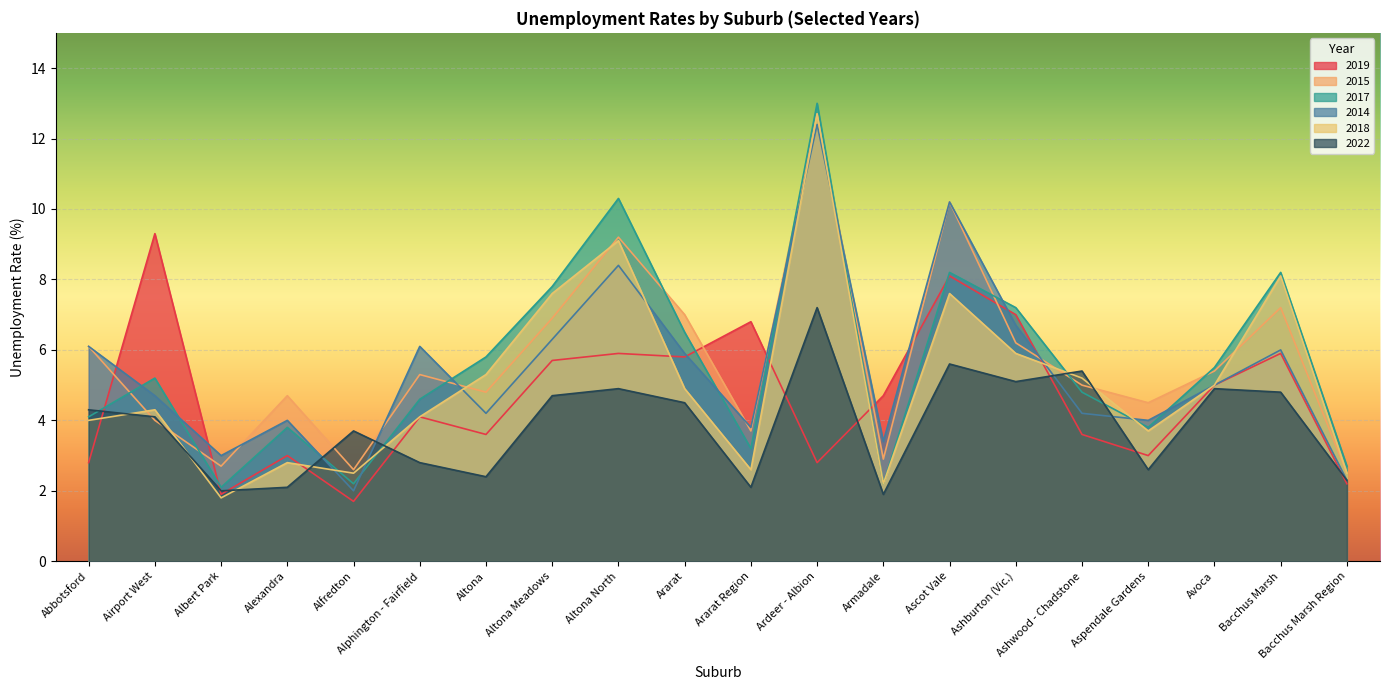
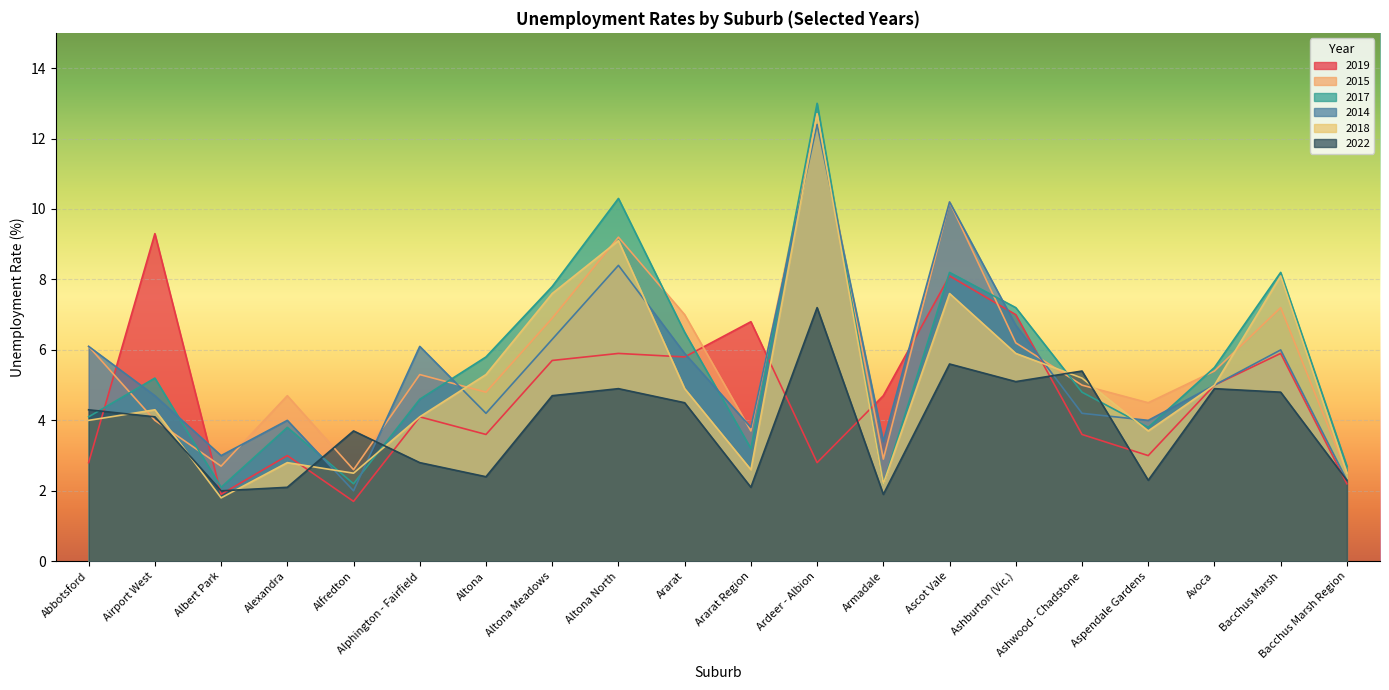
  {
    "2019": {
      "Abbotsford": 2.8,
      "Airport West": 9.3,
      "Albert Park": 1.9,
      "Alexandra": 3.0,
      "Alfredton": 1.7,
      "Altona": 3.6,
      "Altona Meadows": 5.7,
      "Altona North": 5.9,
      "Ararat": 5.8,
      "Ararat Region": 6.8,
      "Ardeer - Albion": 2.8,
      "Armadale": 4.7,
      "Ascot Vale": 8.1,
      "Ashburton (Vic.)": 7.0,
      "Ashwood - Chadstone": 3.6,
      "Aspendale Gardens": 3.0,
      "Bacchus Marsh": 5.9,
      "Bacchus Marsh Region": 2.2
    },
    "2022": {
      "Abbotsford": 4.3,
      "Airport West": 4.1,
      "Albert Park": 2.0,
      "Alexandra": 2.1,
      "Alfredton": 3.7,
      "Alphington - Fairfield": 2.8,
      "Altona": 2.4,
      "Altona Meadows": 4.7,
      "Altona North": 4.9,
      "Ararat": 4.5,
      "Ararat Region": 2.1,
      "Ardeer - Albion": 7.2,
      "Armadale": 1.9,
      "Ascot Vale": 5.6,
      "Ashburton (Vic.)": 5.1,
      "Ashwood - Chadstone": 5.4,
-     "Aspendale Gardens": 2.6,
+     "Aspendale Gardens": 2.3,
      "Avoca": 4.9,
      "Bacchus Marsh": 4.8
    }
  }
